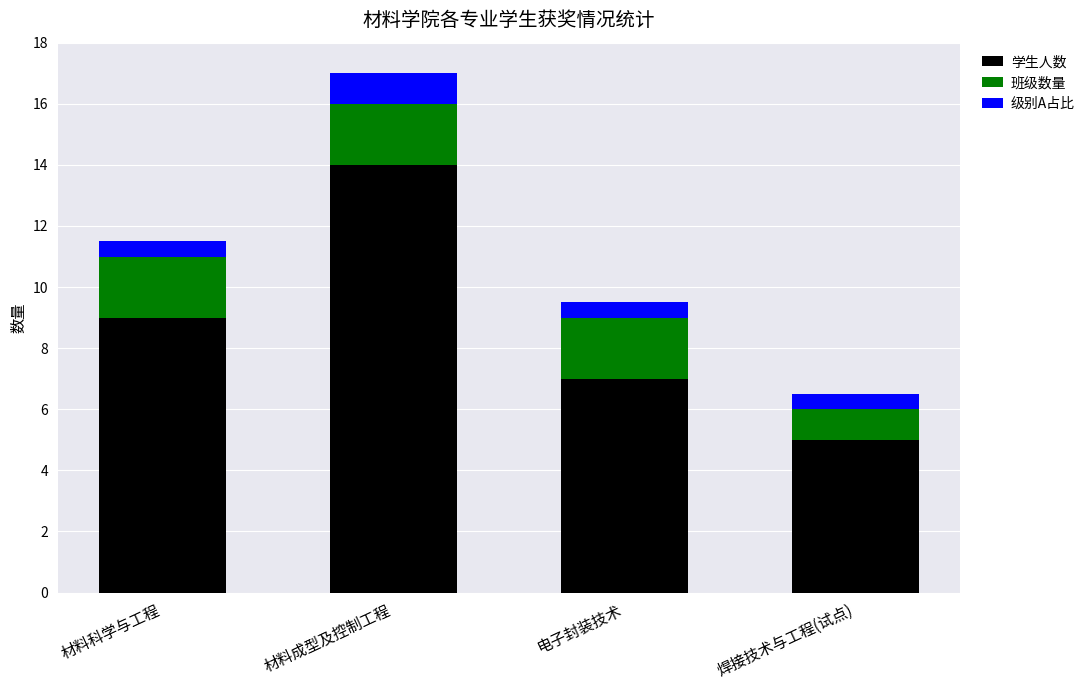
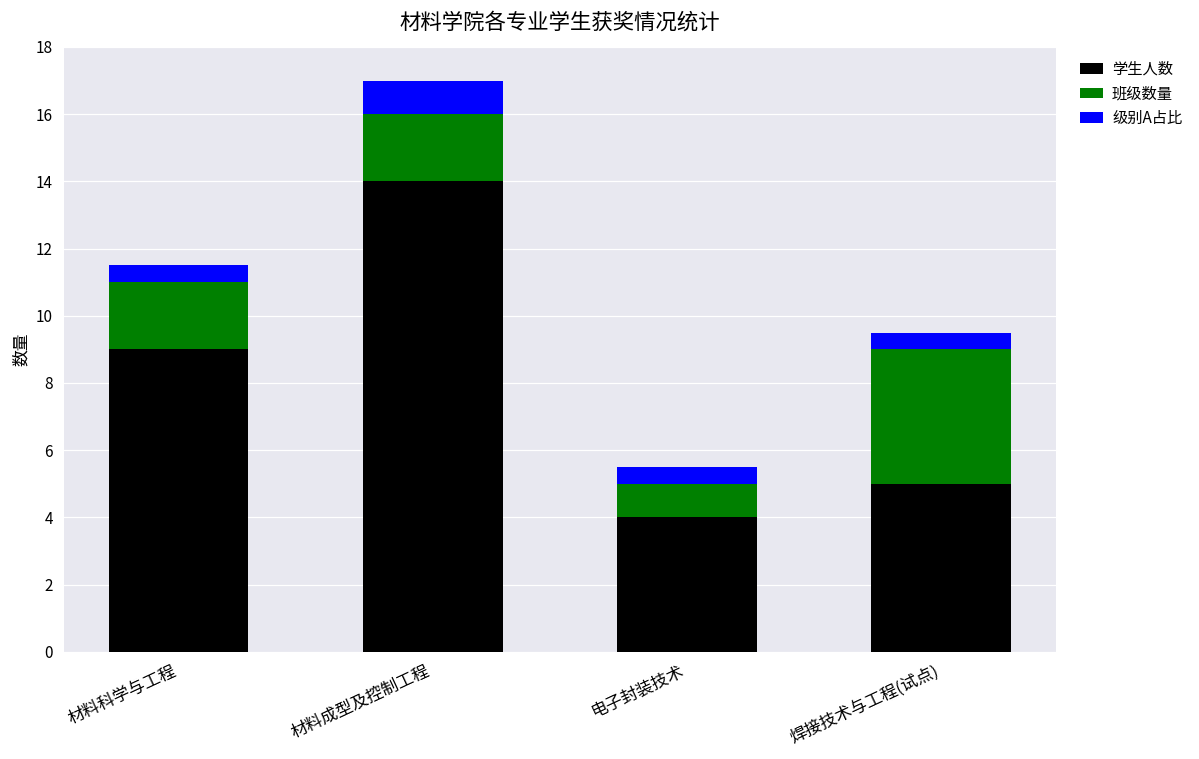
  {
    "学生人数": {
      "材料科学与工程": 9,
      "材料成型及控制工程": 14,
-     "电子封装技术": 7,
+     "电子封装技术": 4,
      "焊接技术与工程(试点)": 5
    },
    "班级数量": {
      "材料科学与工程": 2,
      "材料成型及控制工程": 2,
-     "电子封装技术": 2,
-     "焊接技术与工程(试点)": 1
+     "电子封装技术": 1,
+     "焊接技术与工程(试点)": 4
    },
    "级别A占比": {
      "材料科学与工程": 0.5,
      "材料成型及控制工程": 1,
      "电子封装技术": 0.5,
      "焊接技术与工程(试点)": 0.5
    }
  }
